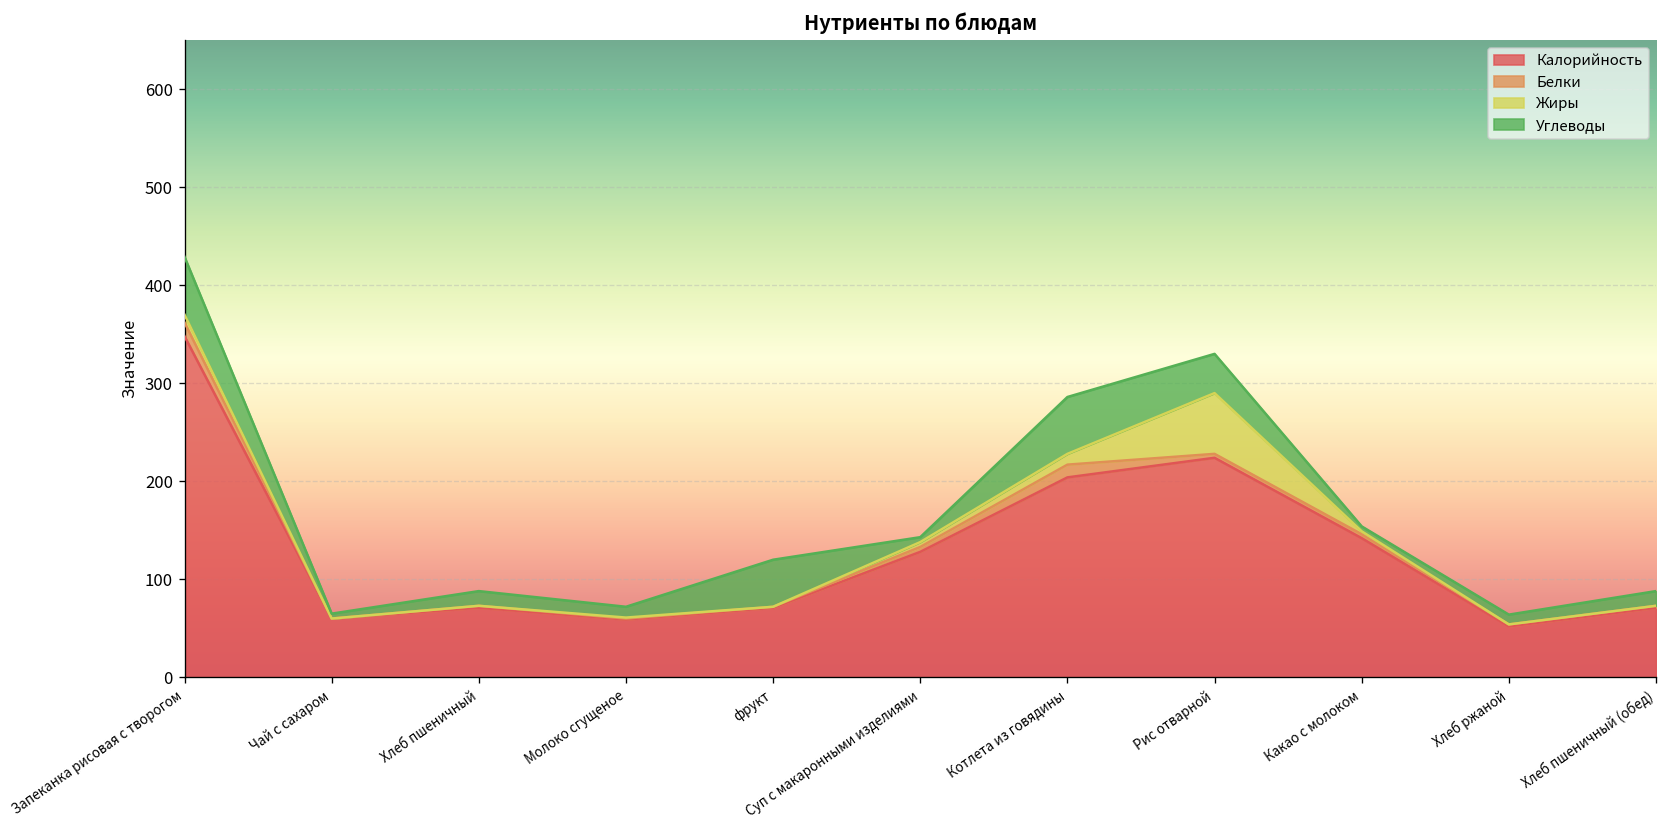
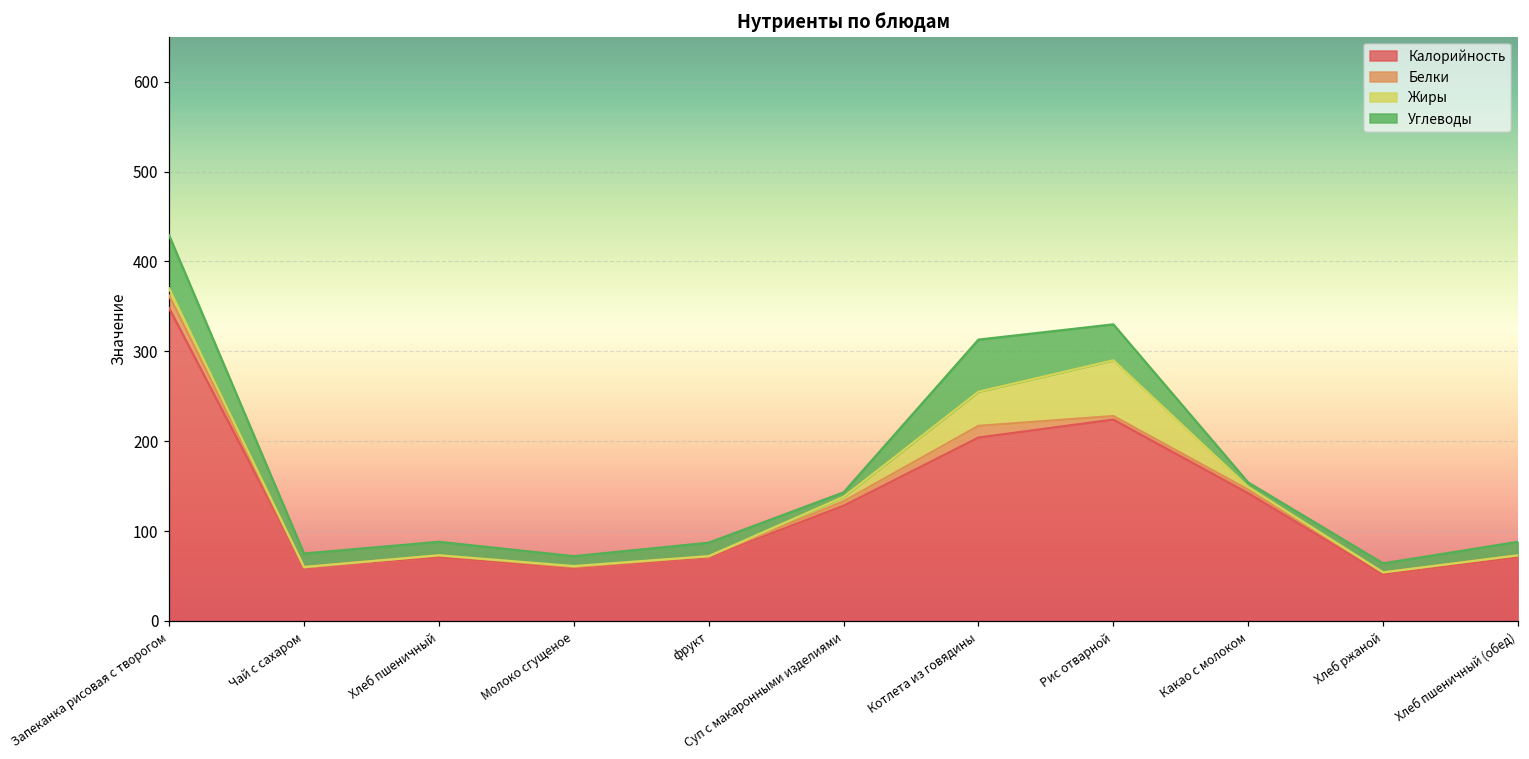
  {
    "Жиры": {
      "Запеканка рисовая с творогом": 10,
      "Суп с макаронными изделиями": 10,
-     "Котлета из говядины": 10,
+     "Котлета из говядины": 40,
      "Рис отварной": 60
    },
    "Углеводы": {
      "Запеканка рисовая с творогом": 60,
-     "Чай с сахаром": 10,
+     "Чай с сахаром": 20,
      "Хлеб пшеничный": 20,
      "Молоко сгущеное": 10,
-     "фрукт": 50,
+     "фрукт": 20,
      "Суп с макаронными изделиями": 10,
      "Котлета из говядины": 60,
      "Рис отварной": 40,
      "Какао с молоком": 10,
      "Хлеб ржаной": 10,
      "Хлеб пшеничный (обед)": 20
    }
  }
